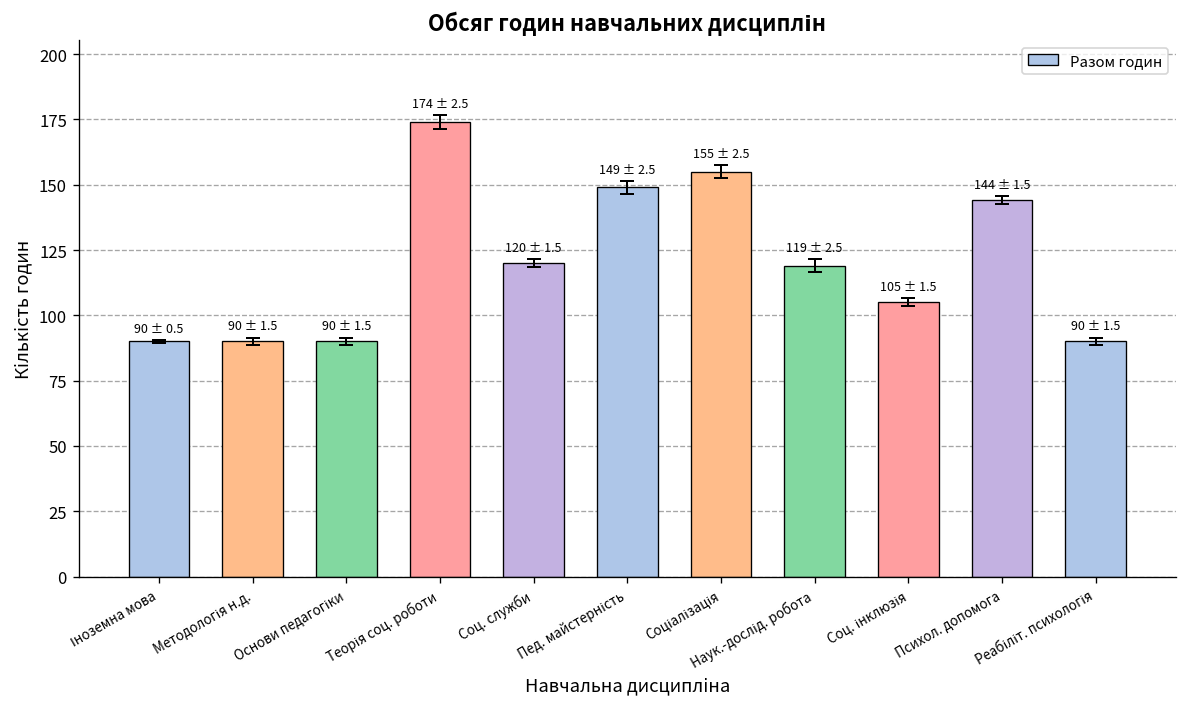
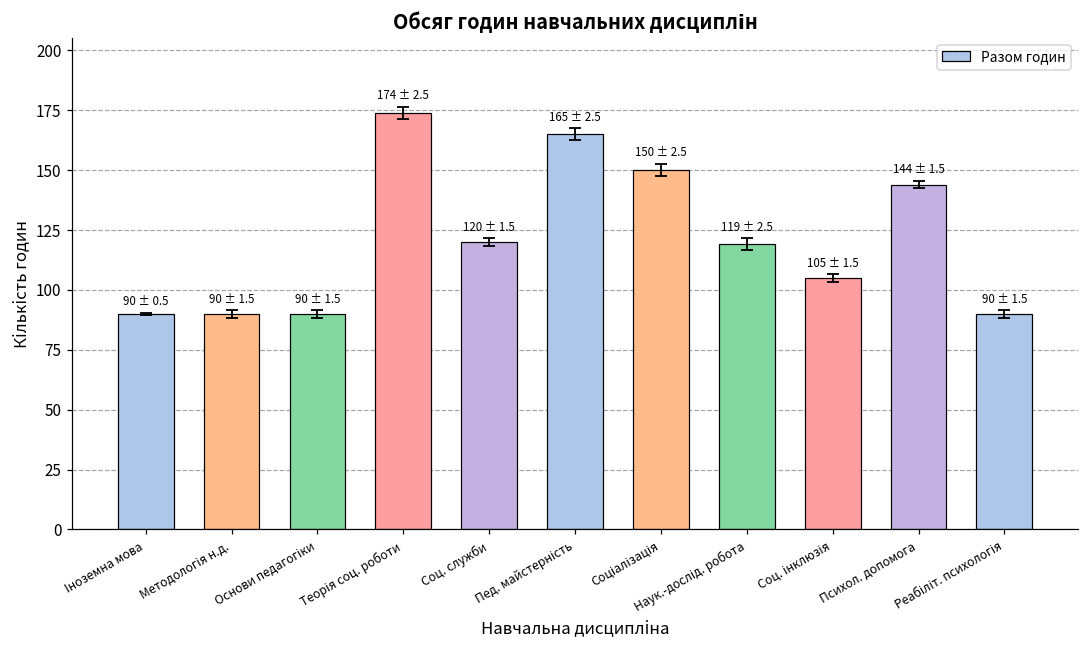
  {
    "Разом годин": {
      "Методологія н.д.": 90,
      "Основи педагогіки": 90,
      "Теорія соц. роботи": 174,
      "Соц. служби": 120,
-     "Пед. майстерність": 149,
-     "Соціалізація": 155,
+     "Пед. майстерність": 165,
+     "Соціалізація": 150,
      "Наук.-дослід. робота": 119,
      "Соц. інклюзія": 105,
      "Психол. допомога": 144,
      "Реабіліт. психологія": 90
    }
  }
